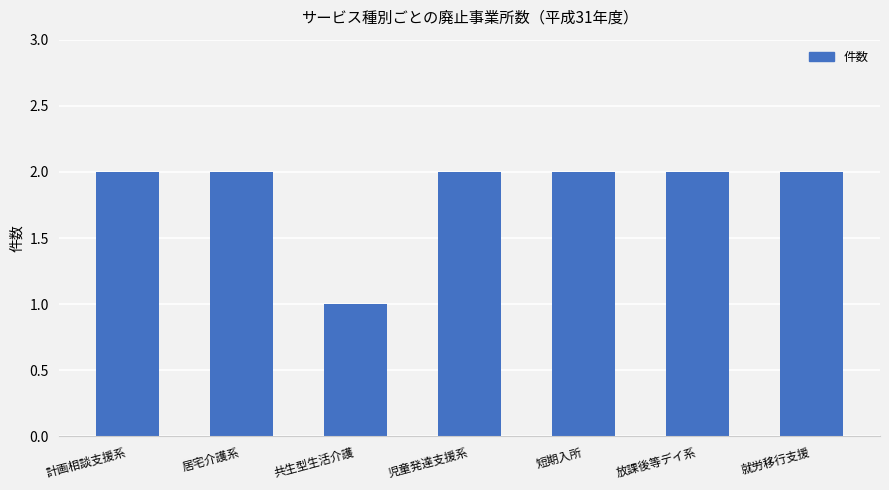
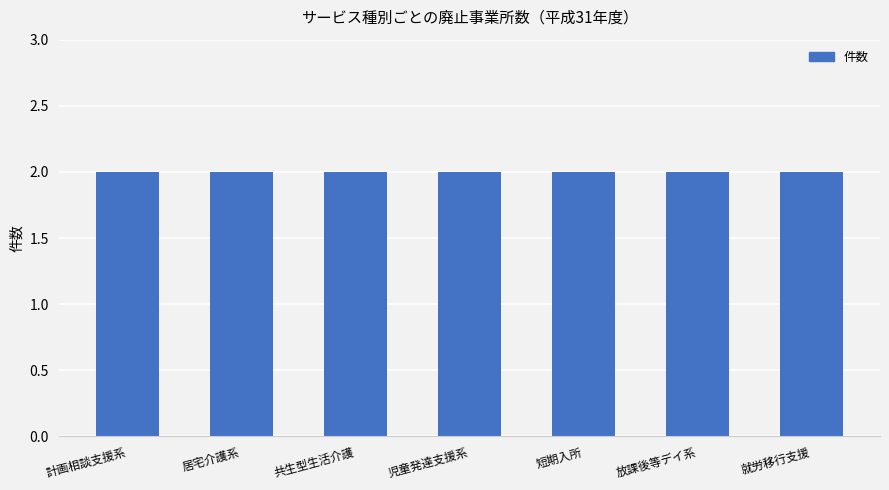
  {
    "計画相談支援系": 2,
    "居宅介護系": 2,
-   "共生型生活介護": 1,
+   "共生型生活介護": 2,
    "児童発達支援系": 2,
    "短期入所": 2,
    "放課後等デイ系": 2,
    "就労移行支援": 2
  }
